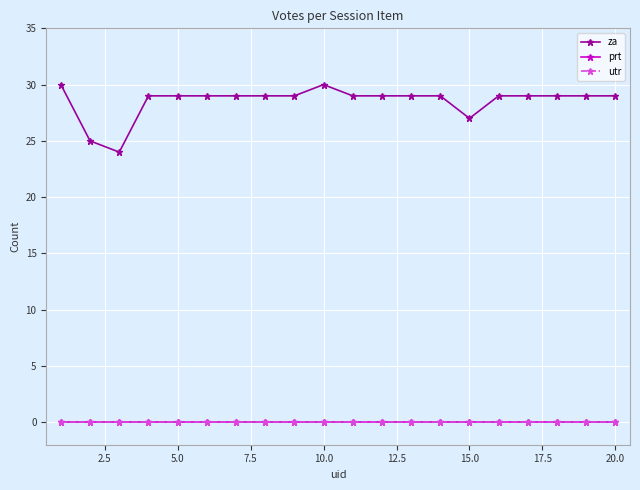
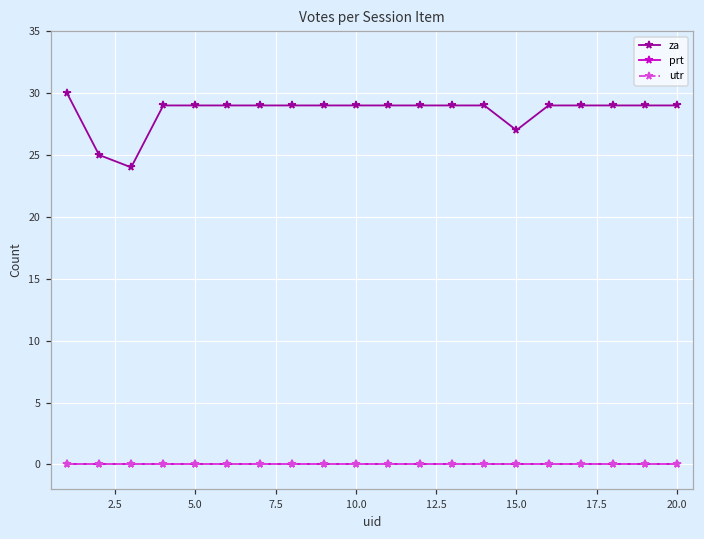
  {
    "za": {
      "5.0": 29,
-     "10.0": 30,
+     "10.0": 29,
      "15.0": 27,
      "20.0": 29
    },
    "utr": {
      "5.0": 0,
      "10.0": 0,
      "15.0": 0,
      "20.0": 0
    }
  }
